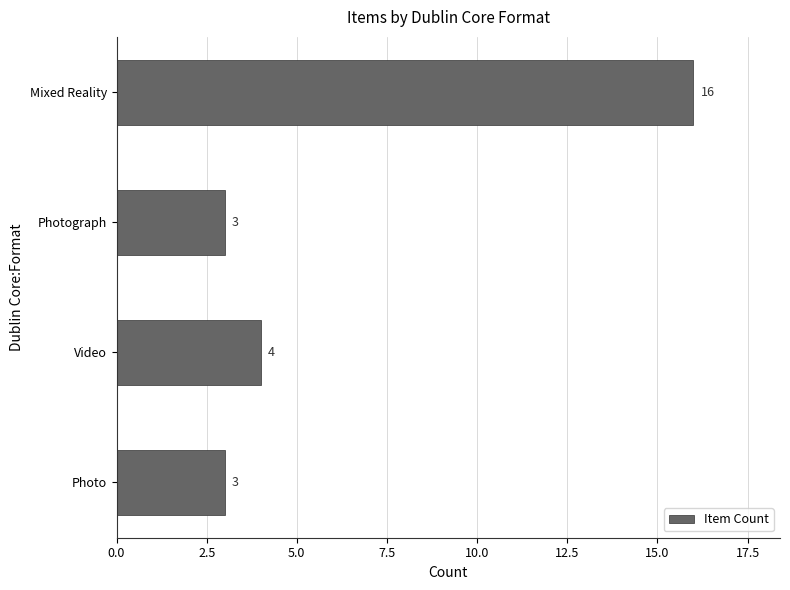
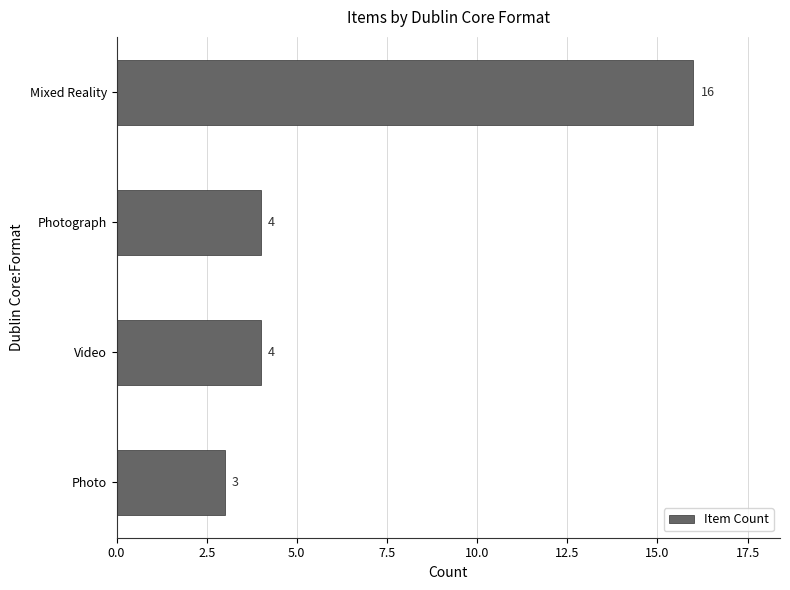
  {
    "Mixed Reality": 16,
-   "Photograph": 3,
+   "Photograph": 4,
    "Video": 4,
    "Photo": 3
  }
